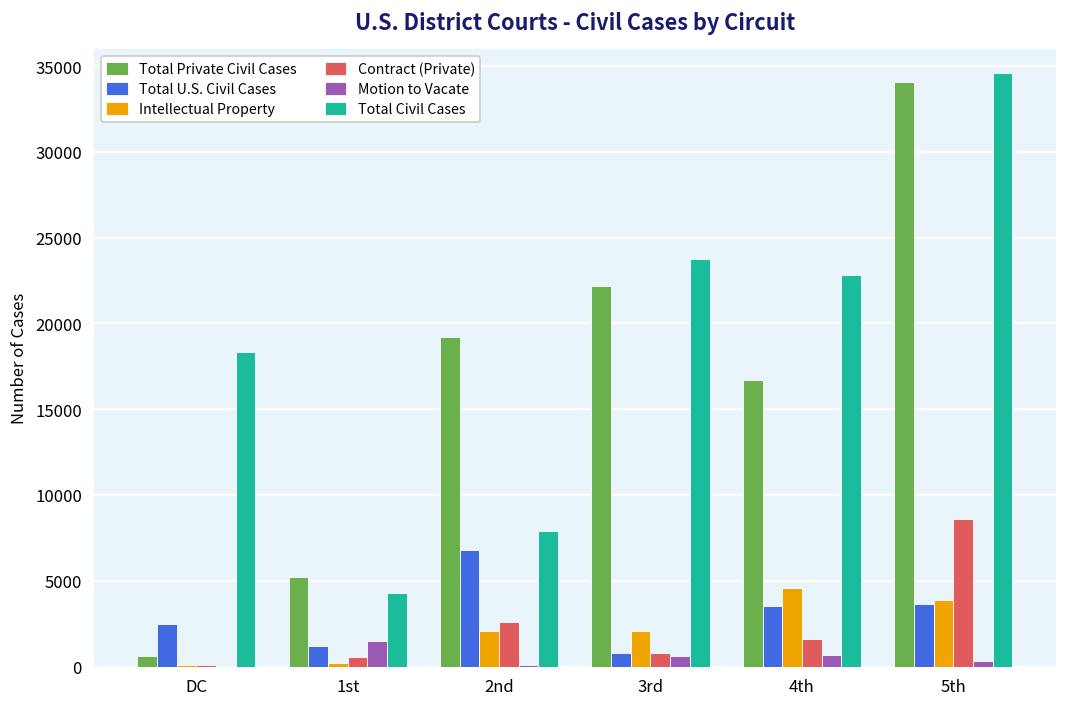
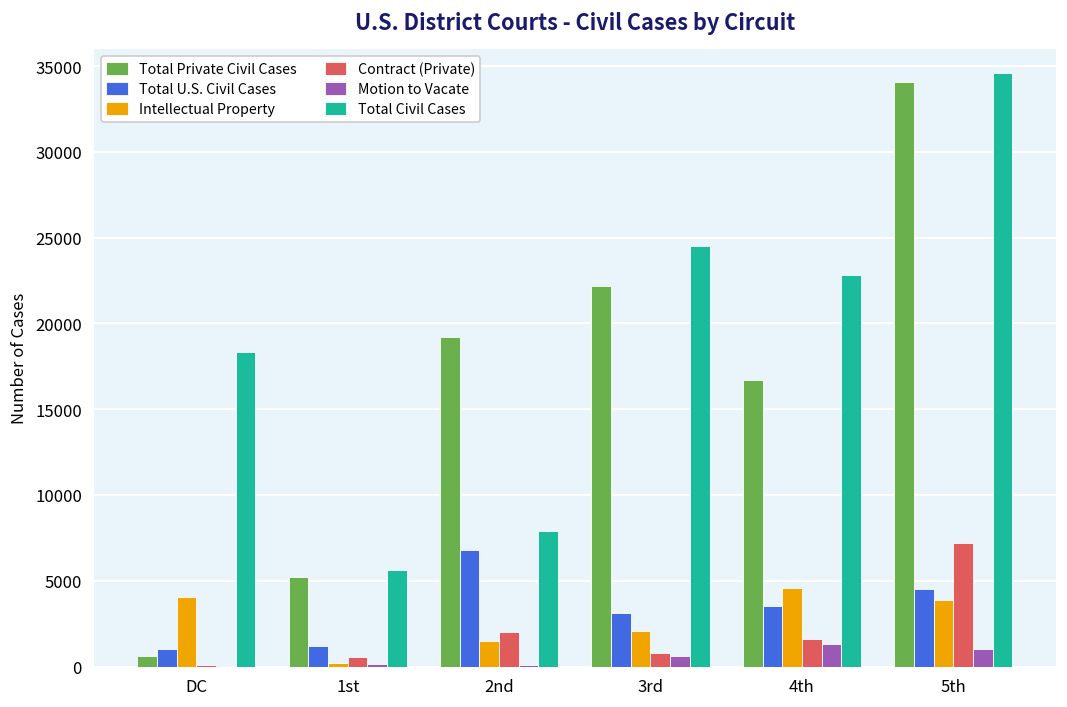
  {
    "Total Private Civil Cases": {
      "DC": 600,
      "1st": 5200,
      "2nd": 19200,
      "3rd": 22200,
      "4th": 16700,
      "5th": 34100
    },
    "Total U.S. Civil Cases": {
-     "DC": 2500,
+     "DC": 1000,
      "1st": 1200,
      "2nd": 6800,
-     "3rd": 800,
+     "3rd": 3100,
      "4th": 3500,
-     "5th": 3600
+     "5th": 4500
    },
    "Intellectual Property": {
-     "DC": 100,
+     "DC": 4000,
      "1st": 200,
-     "2nd": 2100,
+     "2nd": 1500,
      "3rd": 2100,
      "4th": 4600,
      "5th": 3900
    },
    "Contract (Private)": {
      "1st": 500,
-     "2nd": 2600,
+     "2nd": 2000,
      "3rd": 800,
      "4th": 1600,
-     "5th": 8600
+     "5th": 7200
    },
    "Motion to Vacate": {
-     "1st": 1500,
+     "1st": 100,
      "3rd": 600,
-     "4th": 700,
-     "5th": 300
+     "4th": 1300,
+     "5th": 1000
    },
    "Total Civil Cases": {
      "DC": 18400,
-     "1st": 4300,
+     "1st": 5600,
      "2nd": 7900,
-     "3rd": 23800,
+     "3rd": 24500,
      "4th": 22800,
      "5th": 34600
    }
  }
